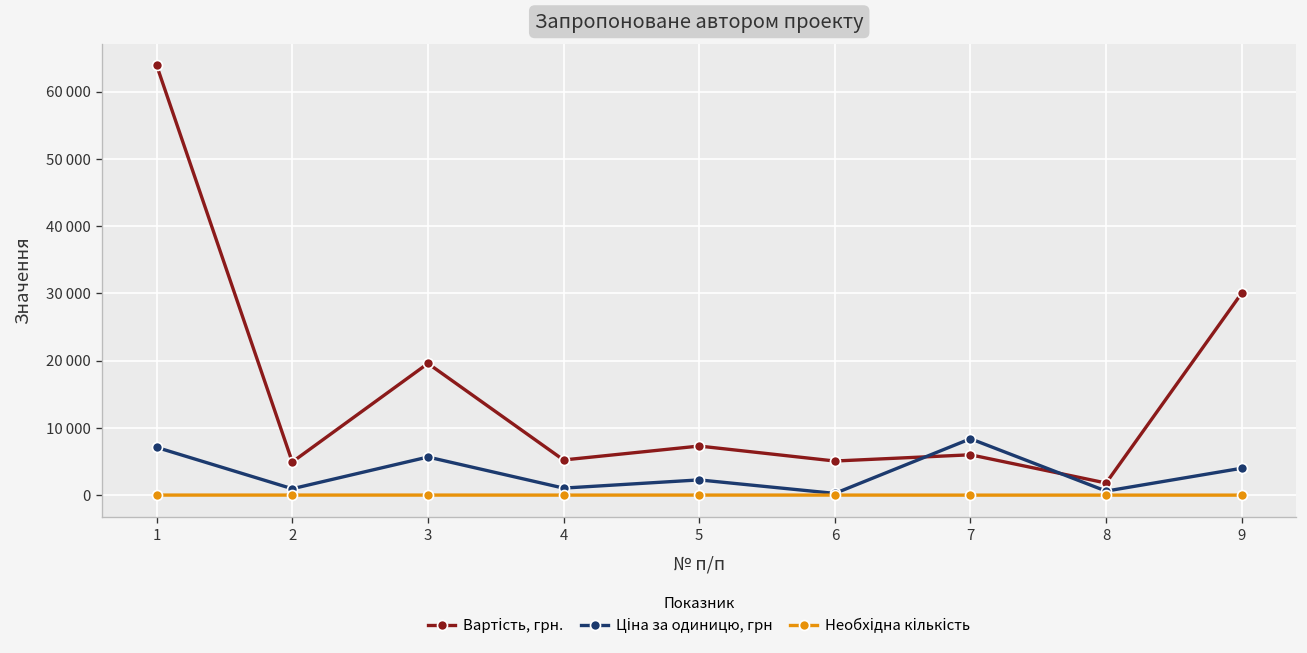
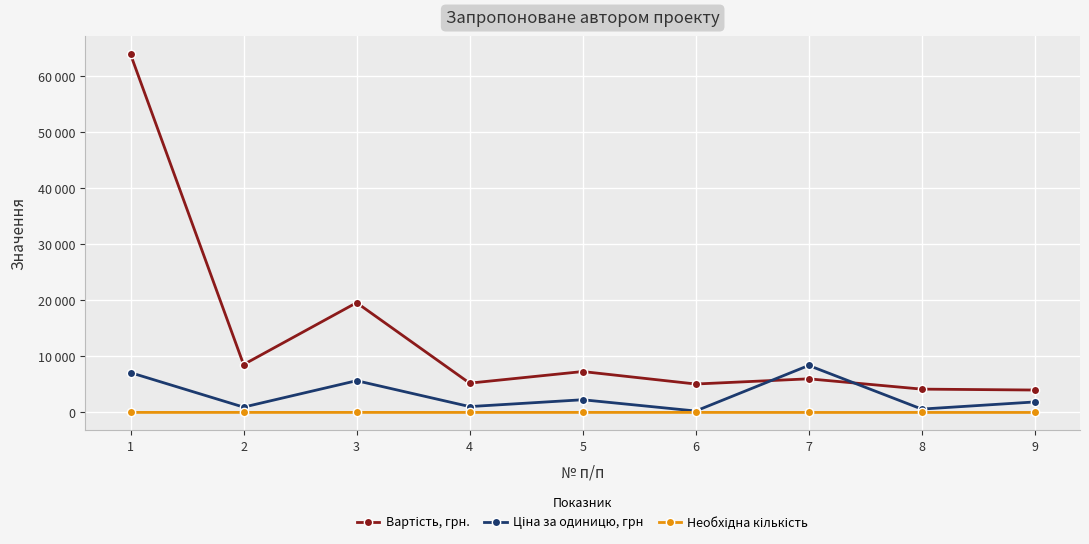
  {
    "Вартість, грн.": {
      "1": 64000,
-     "2": 5000,
+     "2": 9000,
      "3": 20000,
      "4": 5000,
      "5": 7000,
      "6": 5000,
      "7": 6000,
-     "8": 2000,
-     "9": 30000
+     "8": 4000,
+     "9": 4000
    },
    "Ціна за одиницю, грн": {
      "1": 7000,
      "2": 1000,
      "3": 6000,
      "4": 1000,
      "5": 2000,
      "7": 8000,
      "8": 1000,
-     "9": 4000
+     "9": 2000
    },
    "Необхідна кількість": {
      "1": 0,
      "2": 0,
      "3": 0,
      "4": 0,
      "5": 0,
      "7": 0,
      "8": 0,
      "9": 0
    }
  }
